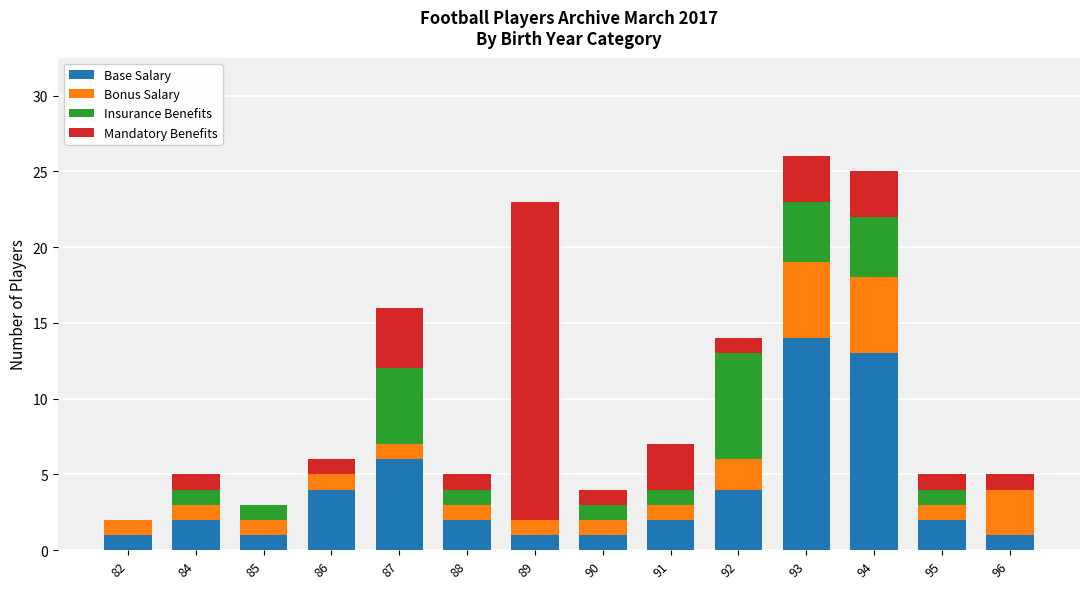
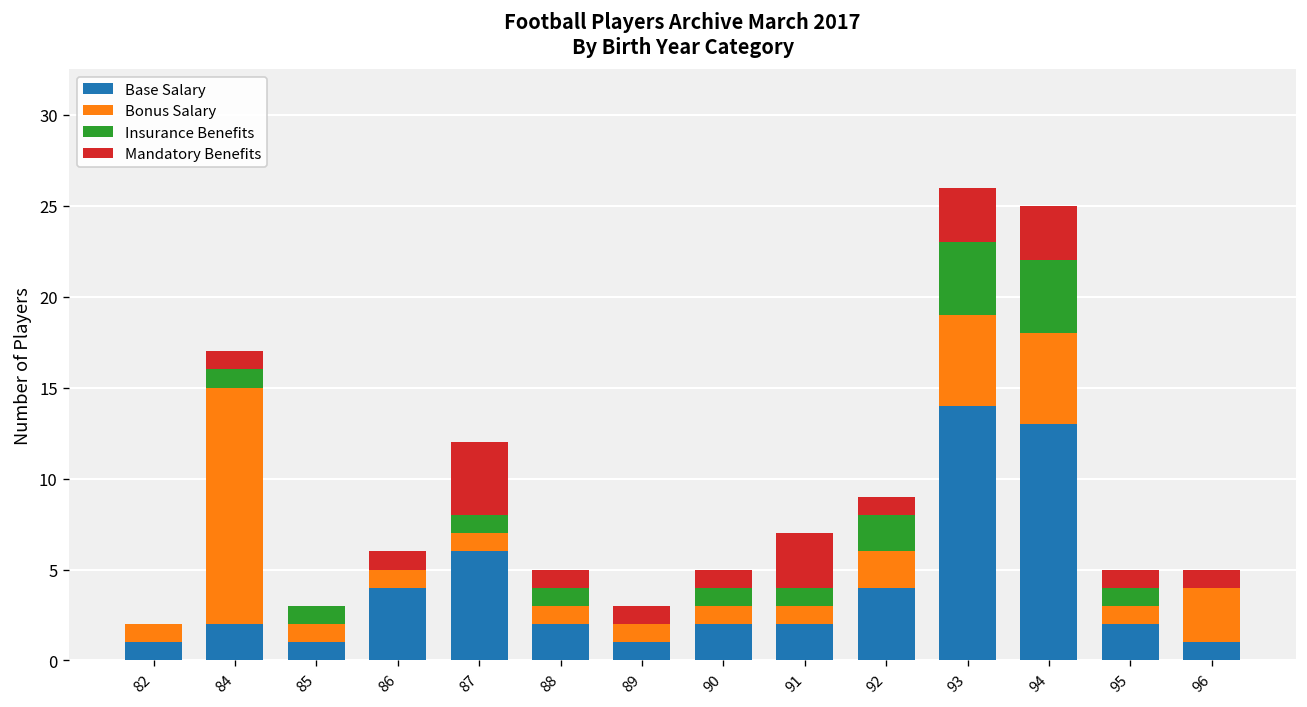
  {
    "Base Salary": {
      "82": 1,
      "84": 2,
      "85": 1,
      "86": 4,
      "87": 6,
      "88": 2,
      "89": 1,
-     "90": 1,
+     "90": 2,
      "91": 2,
      "92": 4,
      "93": 14,
      "94": 13,
      "95": 2,
      "96": 1
    },
    "Bonus Salary": {
      "82": 1,
-     "84": 1,
+     "84": 13,
      "85": 1,
      "86": 1,
      "87": 1,
      "88": 1,
      "89": 1,
      "90": 1,
      "91": 1,
      "92": 2,
      "93": 5,
      "94": 5,
      "95": 1,
      "96": 3
    },
    "Insurance Benefits": {
      "82": 0,
      "84": 1,
      "85": 1,
      "86": 0,
-     "87": 5,
+     "87": 1,
      "88": 1,
      "89": 0,
      "90": 1,
      "91": 1,
-     "92": 7,
+     "92": 2,
      "93": 4,
      "94": 4,
      "95": 1,
      "96": 0
    },
    "Mandatory Benefits": {
      "82": 0,
      "84": 1,
      "85": 0,
      "86": 1,
      "87": 4,
      "88": 1,
-     "89": 21,
+     "89": 1,
      "90": 1,
      "91": 3,
      "92": 1,
      "93": 3,
      "94": 3,
      "95": 1,
      "96": 1
    }
  }
